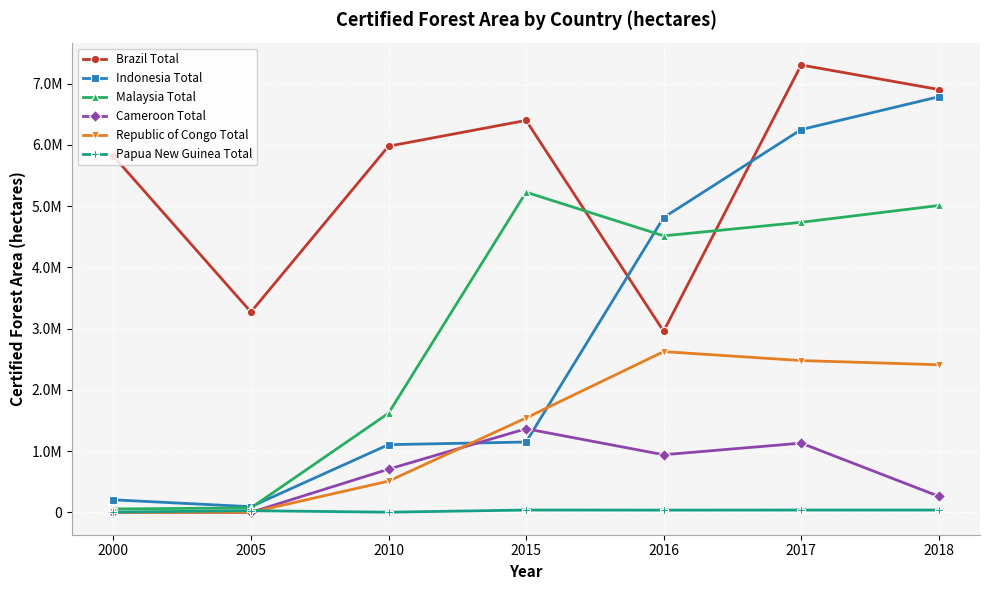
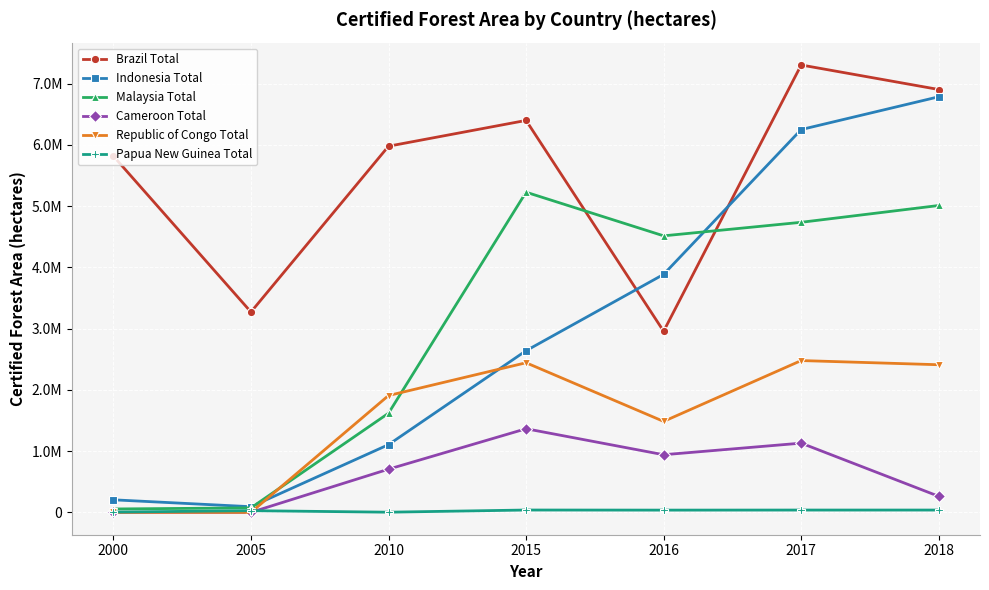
  {
    "Brazil Total": {
      "2005": 3300000,
      "2010": 6000000,
      "2015": 6400000,
      "2016": 3000000,
      "2017": 7300000,
      "2018": 6900000
    },
    "Indonesia Total": {
      "2000": 200000,
      "2010": 1100000,
-     "2015": 1100000,
-     "2016": 4800000,
+     "2015": 2600000,
+     "2016": 3900000,
      "2017": 6300000,
      "2018": 6800000
    },
    "Cameroon Total": {
      "2010": 700000,
      "2015": 1400000,
      "2016": 900000,
      "2017": 1100000,
      "2018": 300000
    },
    "Republic of Congo Total": {
-     "2010": 500000,
-     "2015": 1500000,
-     "2016": 2600000,
+     "2010": 1900000,
+     "2015": 2400000,
+     "2016": 1500000,
      "2017": 2500000,
      "2018": 2400000
    }
  }
